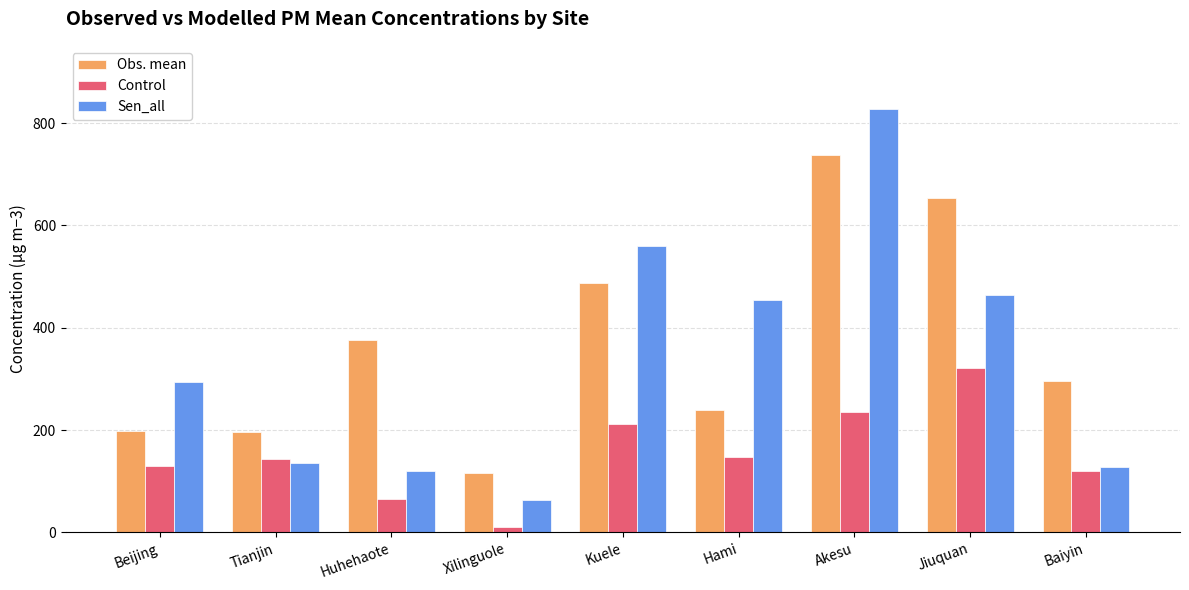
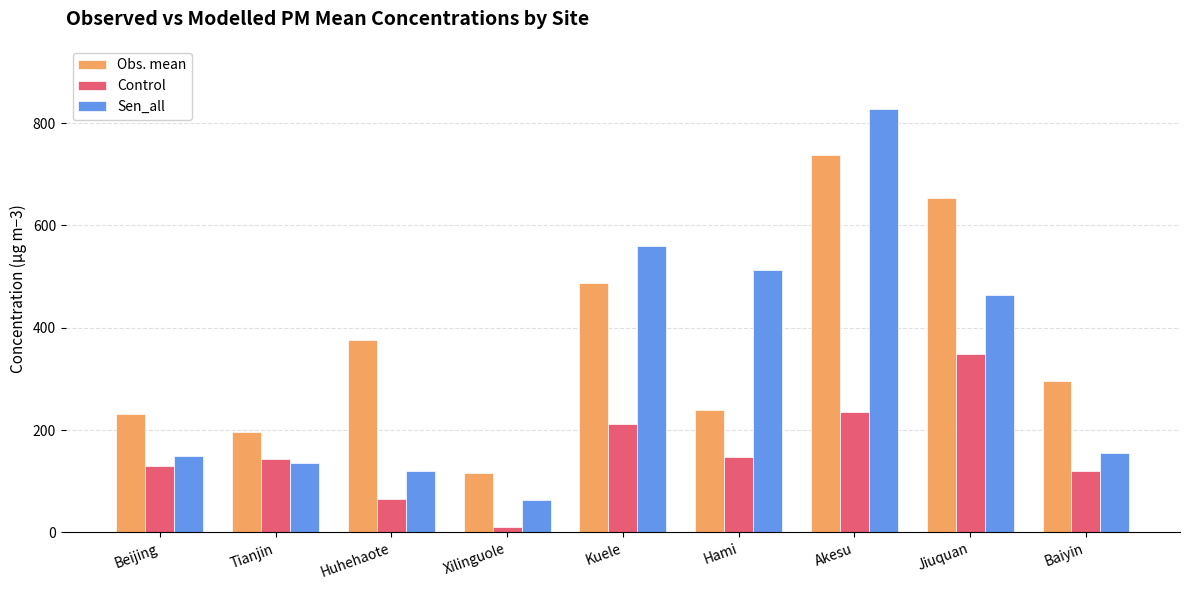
  {
    "Obs. mean": {
-     "Beijing": 200,
+     "Beijing": 230,
      "Tianjin": 200,
      "Huhehaote": 380,
      "Xilinguole": 120,
      "Kuele": 490,
      "Hami": 240,
      "Akesu": 740,
      "Jiuquan": 650,
      "Baiyin": 300
    },
    "Control": {
      "Beijing": 130,
      "Tianjin": 140,
      "Huhehaote": 60,
      "Xilinguole": 10,
      "Kuele": 210,
      "Hami": 150,
      "Akesu": 240,
-     "Jiuquan": 320,
+     "Jiuquan": 350,
      "Baiyin": 120
    },
    "Sen_all": {
-     "Beijing": 290,
+     "Beijing": 150,
      "Tianjin": 140,
      "Huhehaote": 120,
      "Xilinguole": 60,
      "Kuele": 560,
-     "Hami": 450,
+     "Hami": 510,
      "Akesu": 830,
      "Jiuquan": 460,
-     "Baiyin": 130
+     "Baiyin": 160
    }
  }
